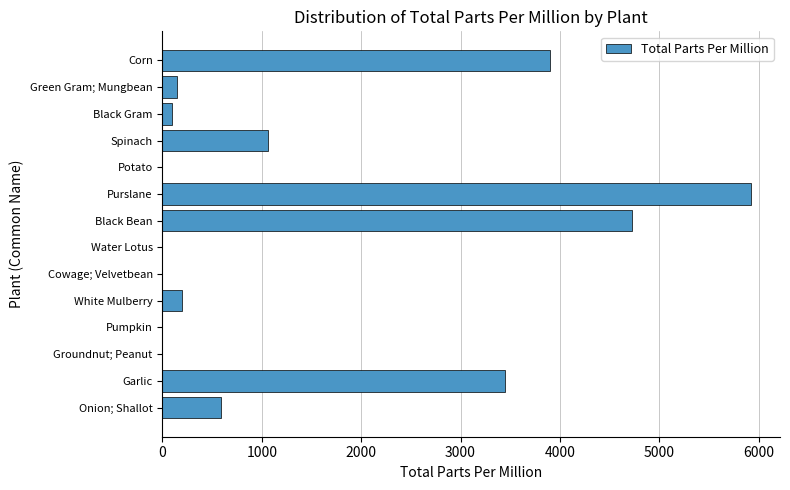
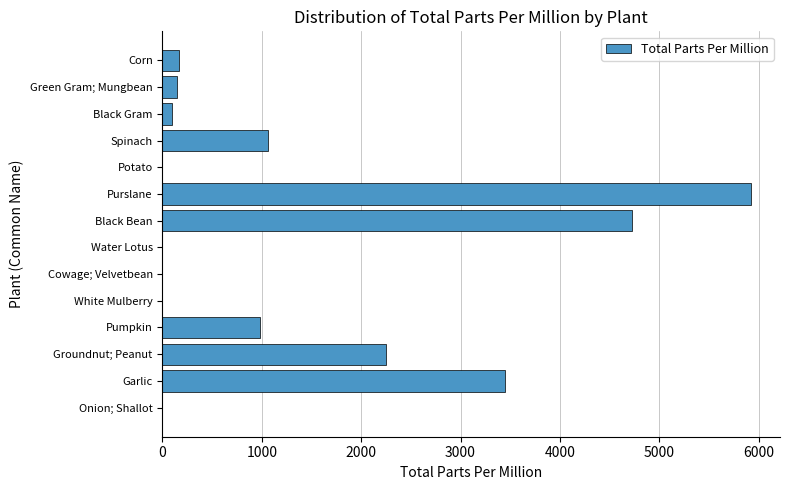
  {
-   "Corn": 3900,
+   "Corn": 200,
    "Green Gram; Mungbean": 100,
    "Black Gram": 100,
    "Spinach": 1100,
    "Potato": 0,
    "Purslane": 5900,
    "Black Bean": 4700,
    "Water Lotus": 0,
    "Cowage; Velvetbean": 0,
-   "White Mulberry": 200,
-   "Pumpkin": 0,
-   "Groundnut; Peanut": 0,
+   "White Mulberry": 0,
+   "Pumpkin": 1000,
+   "Groundnut; Peanut": 2300,
    "Garlic": 3400,
-   "Onion; Shallot": 600
+   "Onion; Shallot": 0
  }
